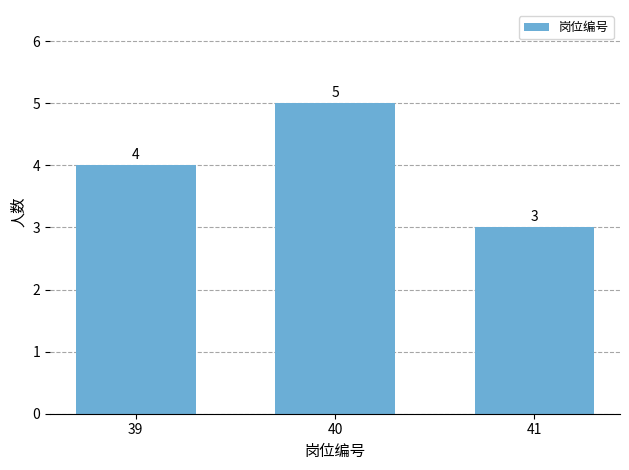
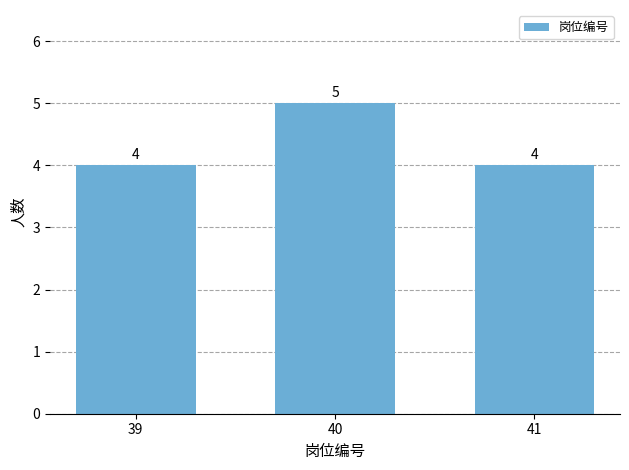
  {
    "39": 4,
    "40": 5,
-   "41": 3
+   "41": 4
  }
